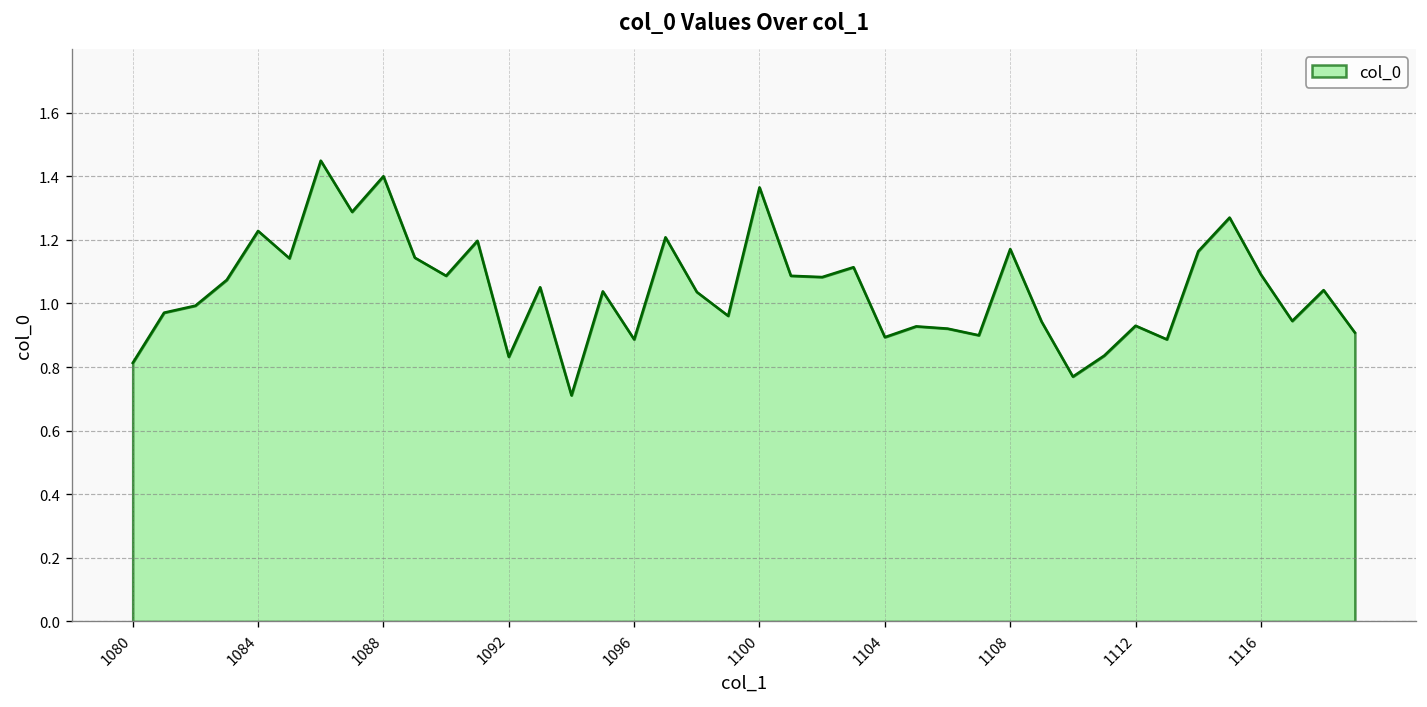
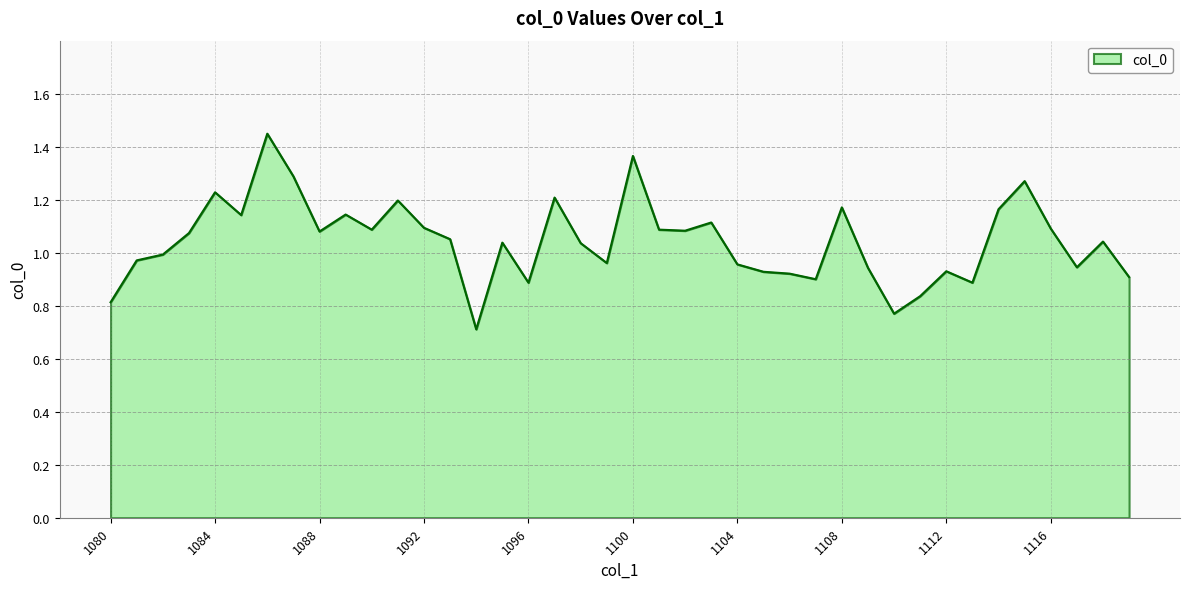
  {
    "1080": 0.81,
    "1084": 1.23,
-   "1088": 1.40,
-   "1092": 0.83,
+   "1088": 1.08,
+   "1092": 1.09,
    "1096": 0.89,
    "1100": 1.37,
-   "1104": 0.89,
+   "1104": 0.96,
    "1108": 1.17,
    "1112": 0.93,
    "1116": 1.09
  }
